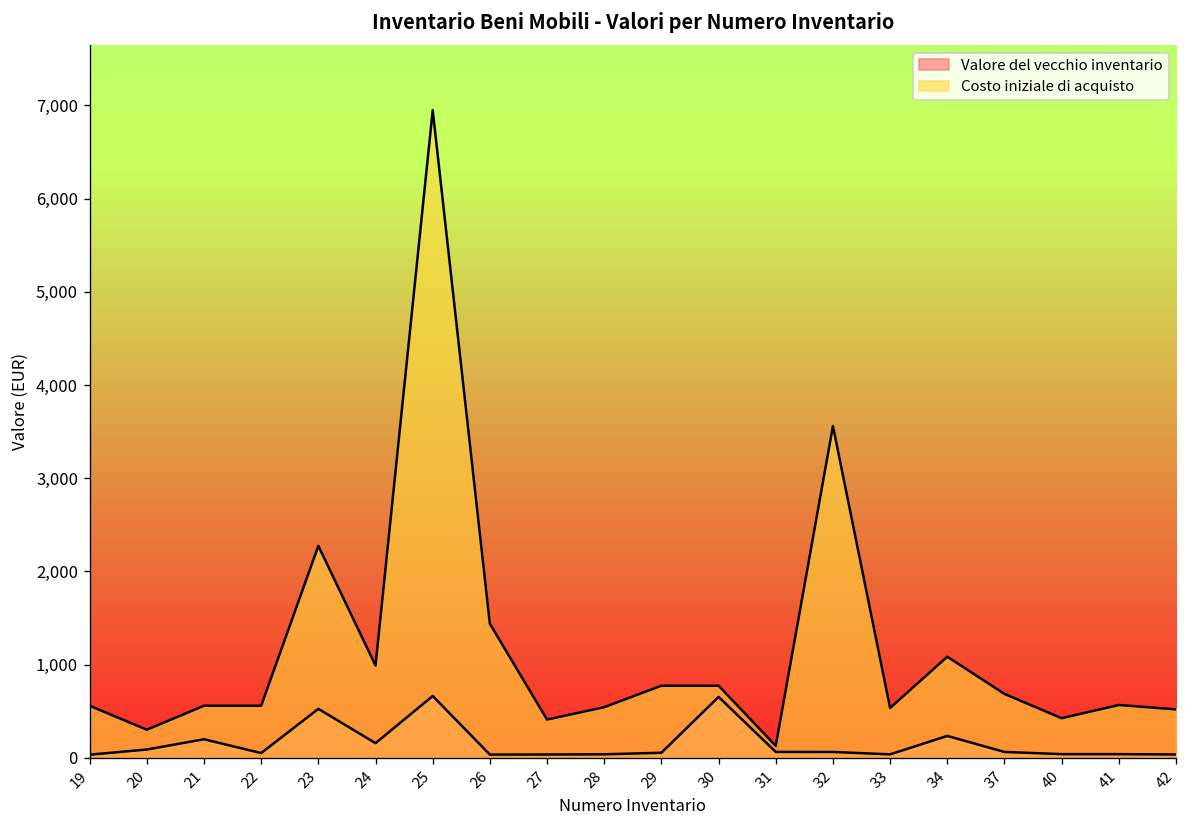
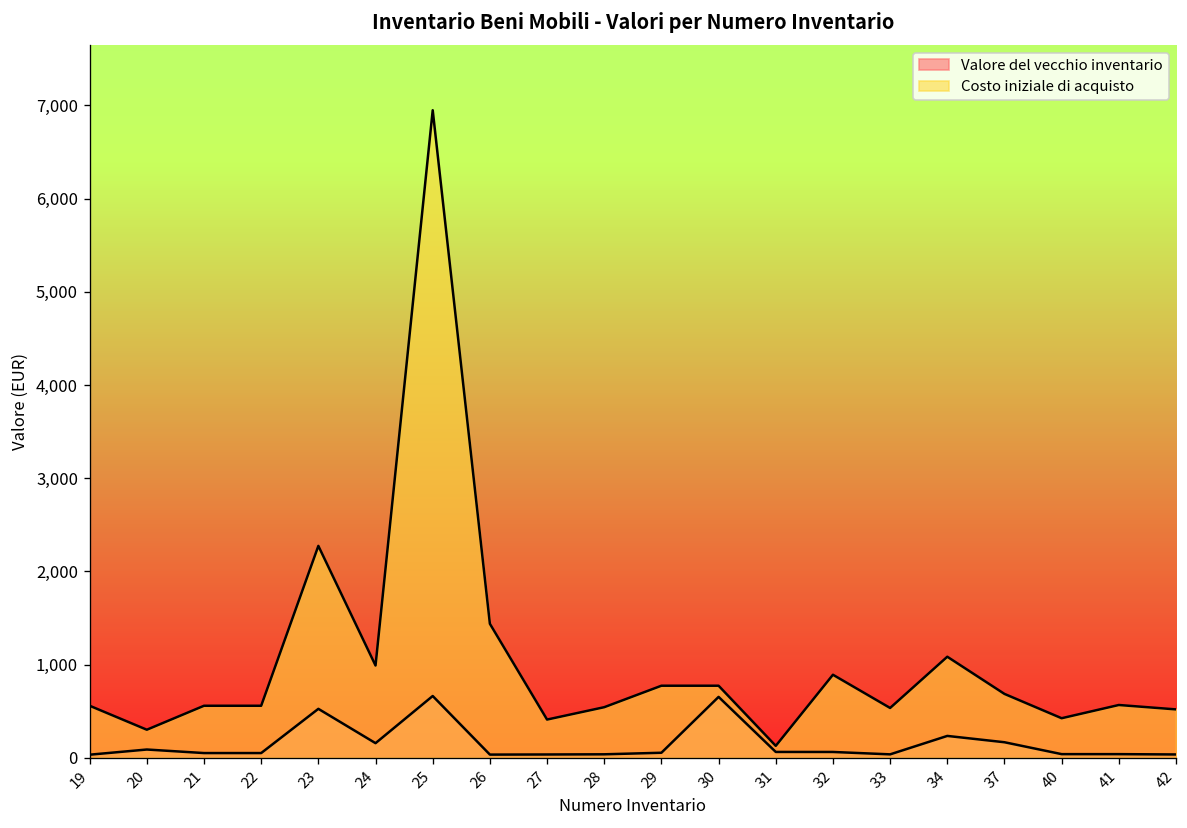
  {
    "Valore del vecchio inventario": {
      "19": "0",
      "20": "100",
-     "21": "200",
+     "21": "100",
      "22": "100",
      "23": "500",
      "24": "200",
      "25": "700",
      "26": "0",
      "27": "0",
      "28": "0",
      "29": "100",
      "30": "700",
      "31": "100",
      "32": "100",
      "33": "0",
      "34": "200",
-     "37": "100",
+     "37": "200",
      "40": "0",
      "41": "0",
      "42": "0"
    },
    "Costo iniziale di acquisto": {
      "19": "600",
      "20": "300",
      "21": "600",
      "22": "600",
      "23": "2,300",
      "24": "1,000",
      "25": "6,900",
      "26": "1,400",
      "27": "400",
      "28": "500",
      "29": "800",
      "30": "800",
      "31": "100",
-     "32": "3,600",
+     "32": "900",
      "33": "500",
      "34": "1,100",
      "37": "700",
      "40": "400",
      "41": "600",
      "42": "500"
    }
  }
